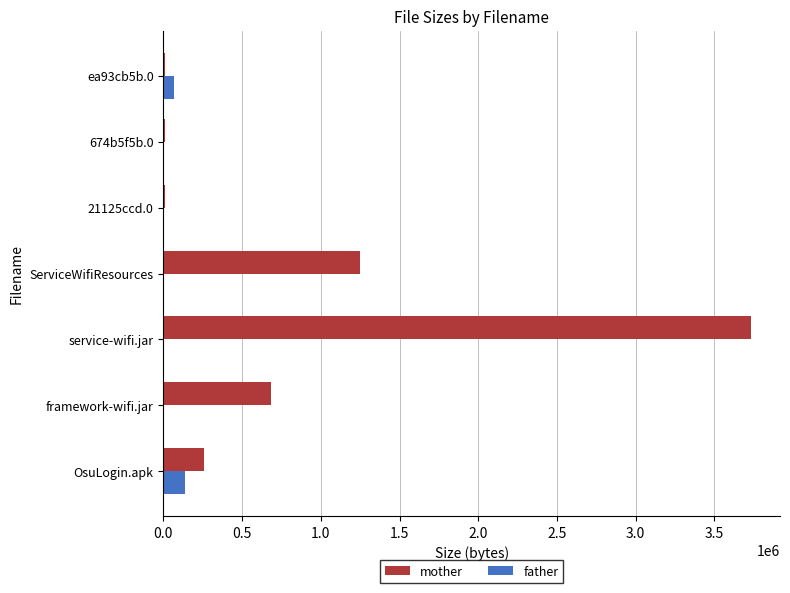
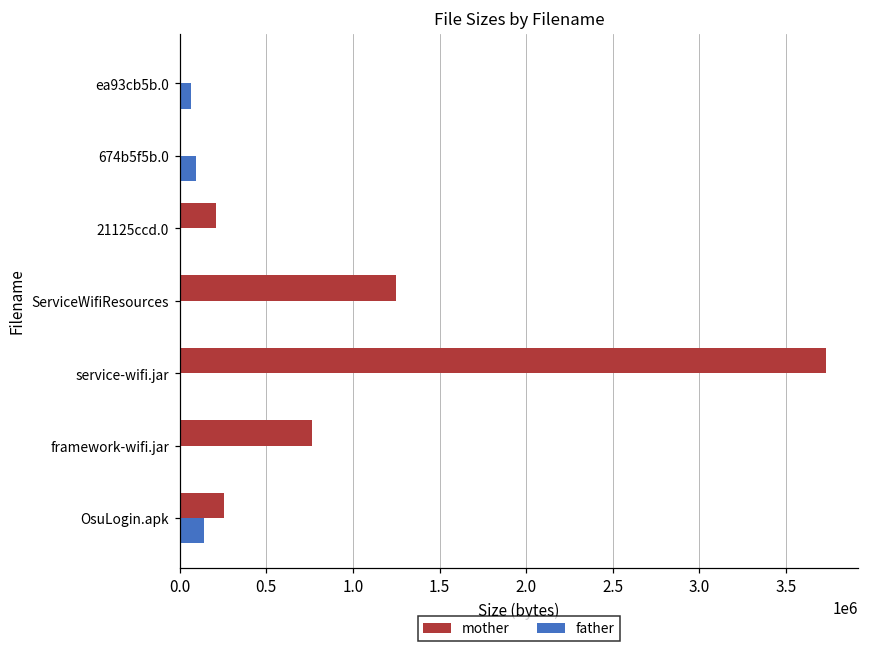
  {
    "mother": {
-     "21125ccd.0": 10000,
+     "21125ccd.0": 210000,
      "ServiceWifiResources": 1250000,
      "service-wifi.jar": 3730000,
-     "framework-wifi.jar": 680000,
+     "framework-wifi.jar": 770000,
      "OsuLogin.apk": 260000
    },
    "father": {
      "ea93cb5b.0": 60000,
-     "674b5f5b.0": 0,
+     "674b5f5b.0": 90000,
      "OsuLogin.apk": 140000
    }
  }
